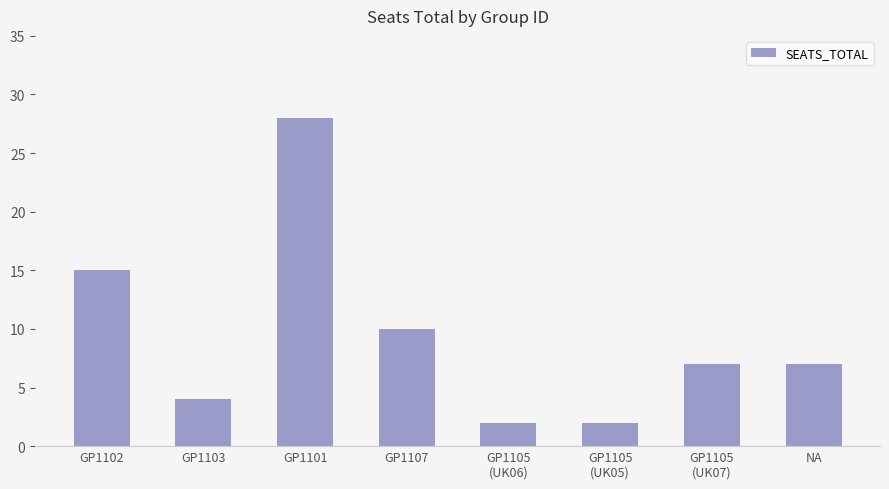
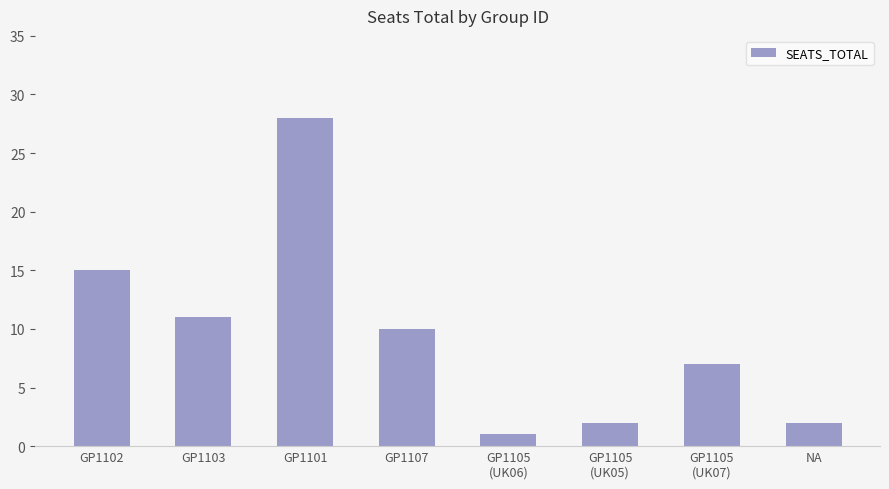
  {
    "GP1102": 15,
-   "GP1103": 4,
+   "GP1103": 11,
    "GP1101": 28,
    "GP1107": 10,
-   "GP1105 (UK06)": 2,
+   "GP1105 (UK06)": 1,
    "GP1105 (UK05)": 2,
    "GP1105 (UK07)": 7,
-   "NA": 7
+   "NA": 2
  }
